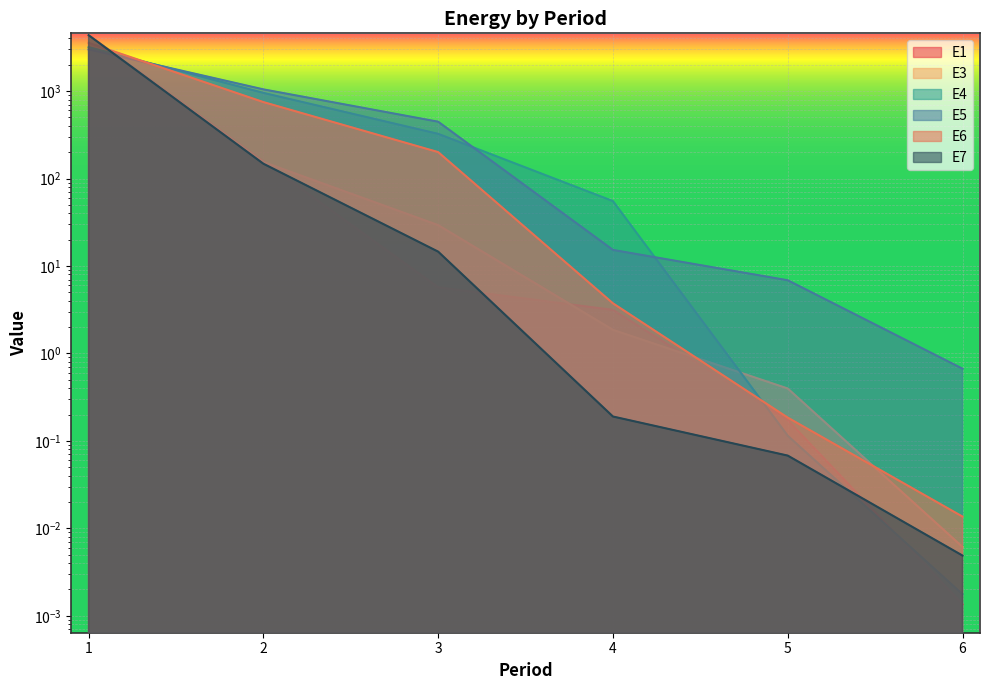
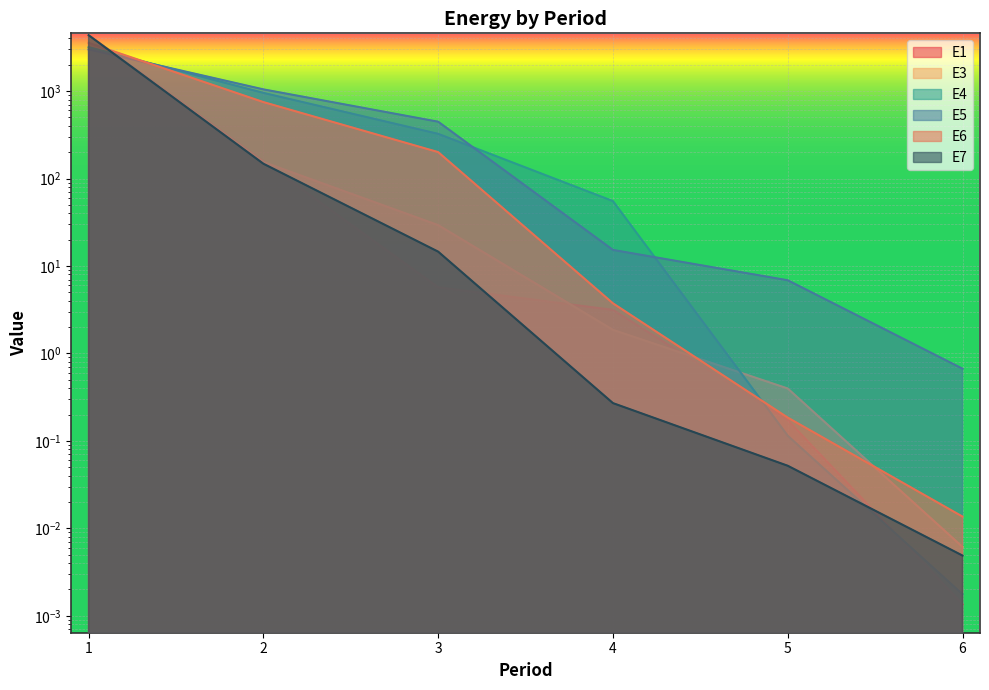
  {
    "E7": {
      "3": 15,
-     "4": 0.19,
-     "5": 0.07,
+     "4": 0.27,
+     "5": 0.05,
      "6": 0.005
    }
  }
